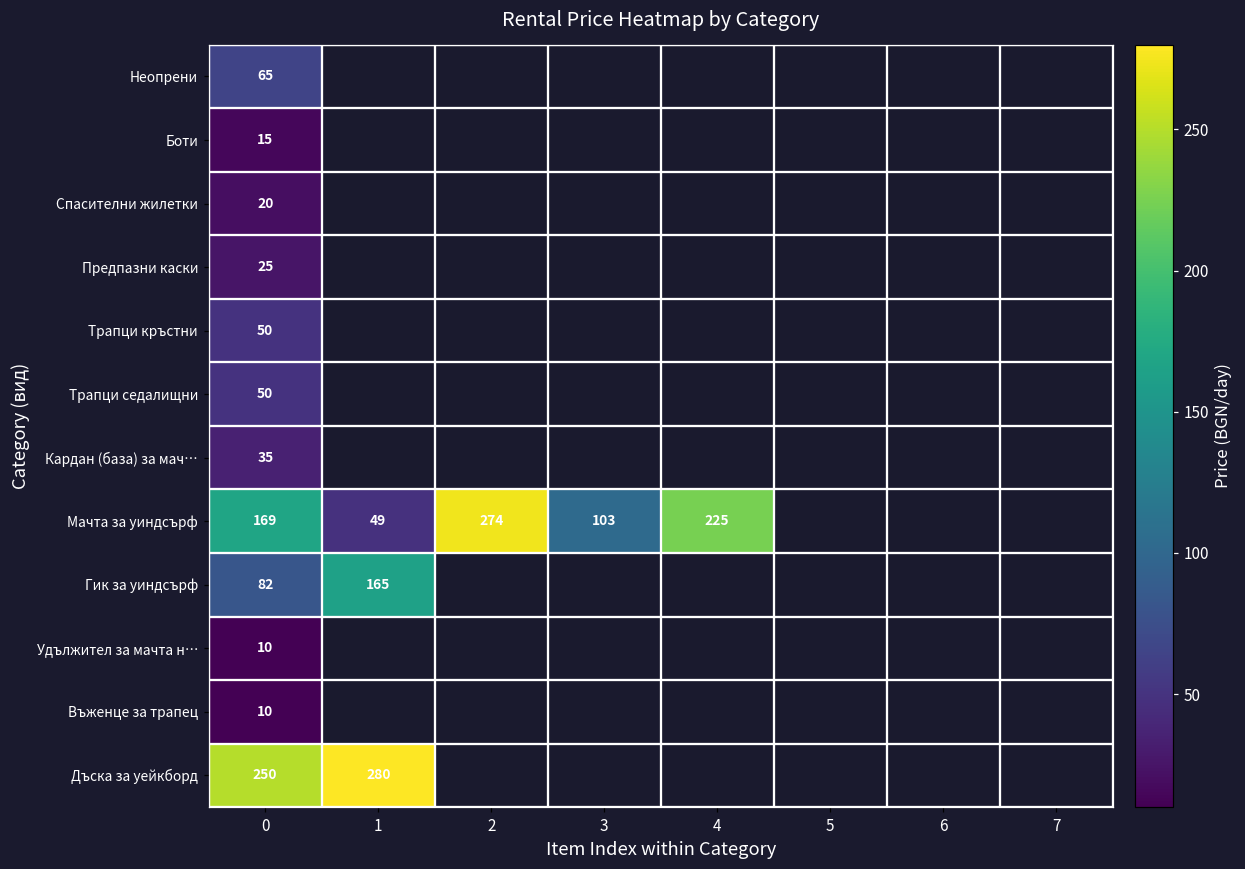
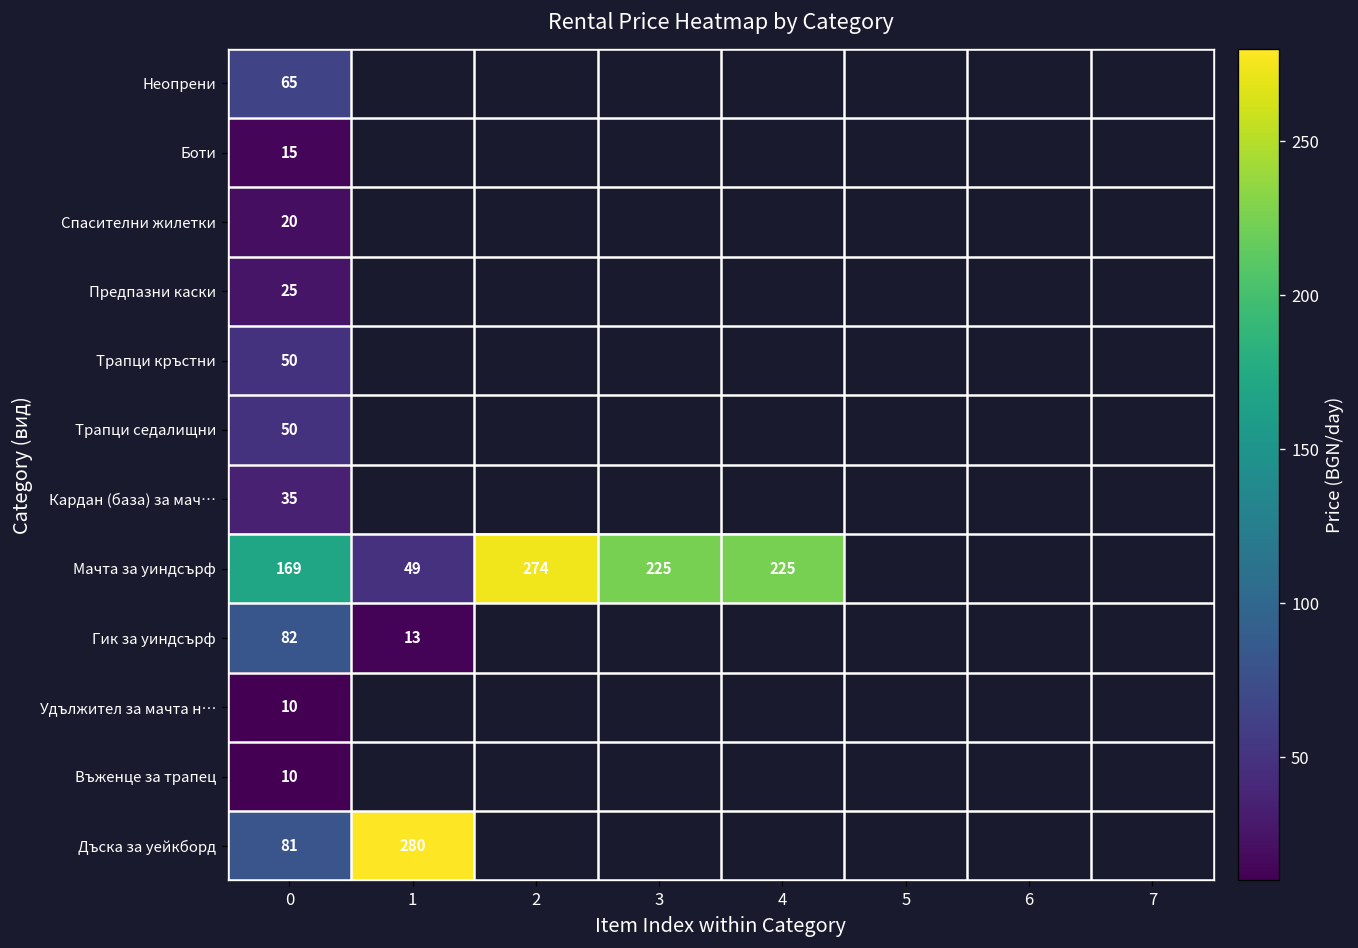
  {
    "Неопрени": {
      "0": 65
    },
    "Боти": {
      "0": 15
    },
    "Спасителни жилетки": {
      "0": 20
    },
    "Предпазни каски": {
      "0": 25
    },
    "Трапци кръстни": {
      "0": 50
    },
    "Трапци седалищни": {
      "0": 50
    },
    "Кардан (база) за мач…": {
      "0": 35
    },
    "Мачта за уиндсърф": {
      "0": 169,
      "1": 49,
      "2": 274,
-     "3": 103,
+     "3": 225,
      "4": 225
    },
    "Гик за уиндсърф": {
      "0": 82,
-     "1": 165
+     "1": 13
    },
    "Удължител за мачта н…": {
      "0": 10
    },
    "Въженце за трапец": {
      "0": 10
    },
    "Дъска за уейкборд": {
-     "0": 250,
+     "0": 81,
      "1": 280
    }
  }
